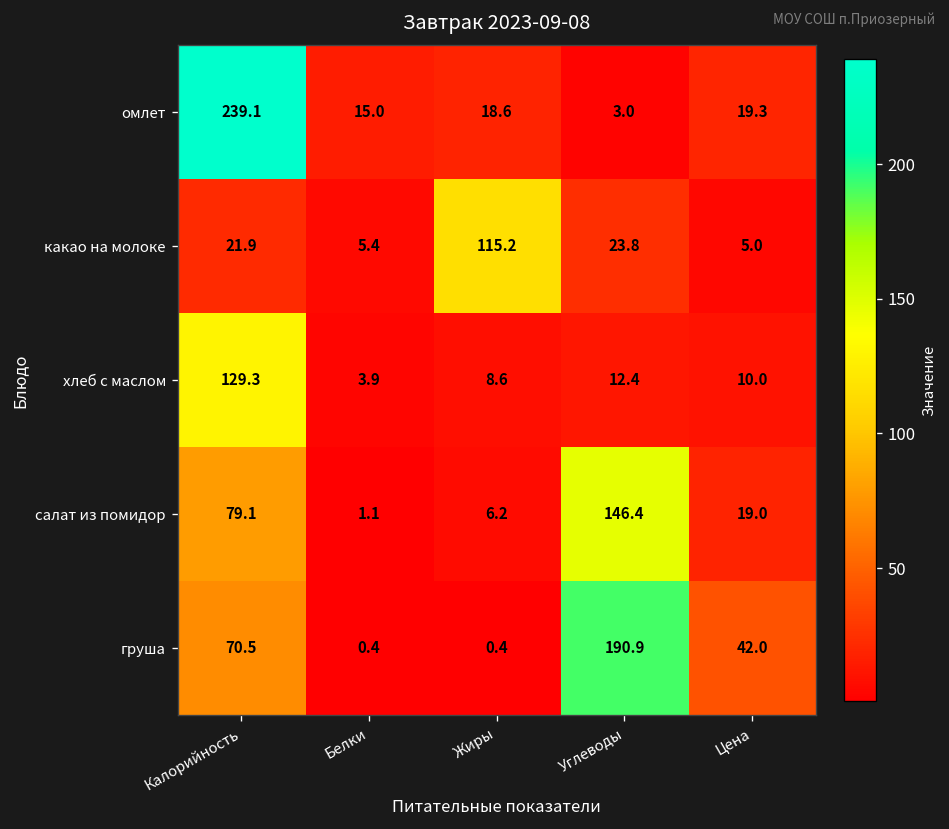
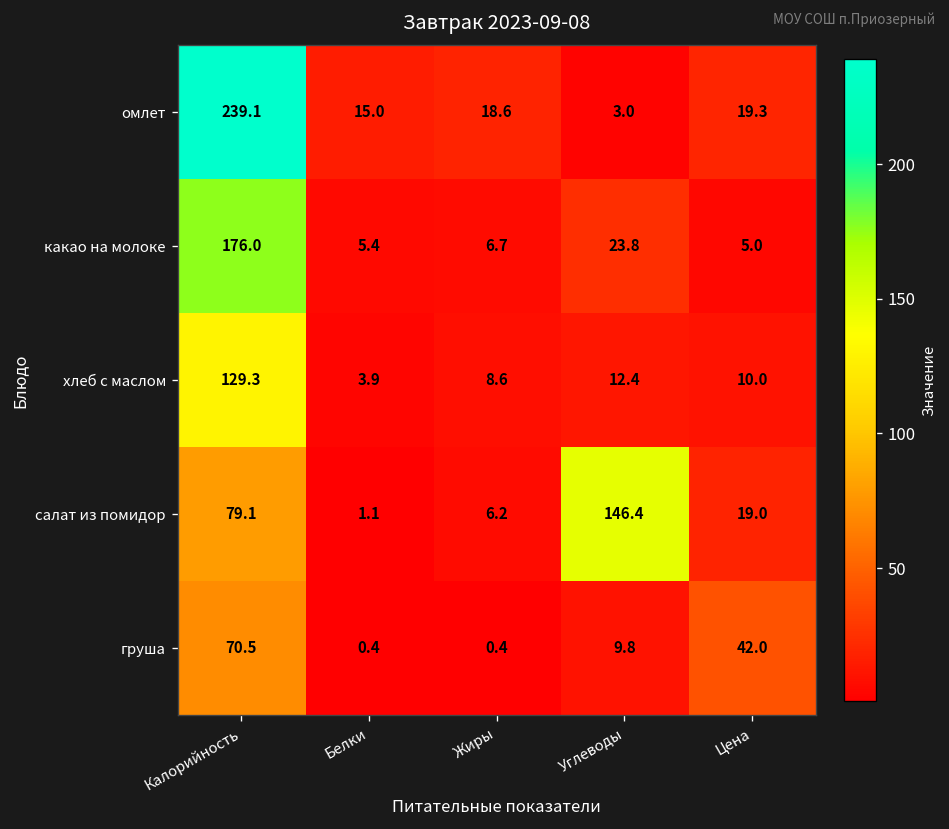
  {
    "омлет": {
      "Калорийность": 239.1,
      "Белки": 15.0,
      "Жиры": 18.6,
      "Углеводы": 3.0,
      "Цена": 19.3
    },
    "какао на молоке": {
-     "Калорийность": 21.9,
+     "Калорийность": 176.0,
      "Белки": 5.4,
-     "Жиры": 115.2,
+     "Жиры": 6.7,
      "Углеводы": 23.8,
      "Цена": 5.0
    },
    "хлеб с маслом": {
      "Калорийность": 129.3,
      "Белки": 3.9,
      "Жиры": 8.6,
      "Углеводы": 12.4,
      "Цена": 10.0
    },
    "салат из помидор": {
      "Калорийность": 79.1,
      "Белки": 1.1,
      "Жиры": 6.2,
      "Углеводы": 146.4,
      "Цена": 19.0
    },
    "груша": {
      "Калорийность": 70.5,
      "Белки": 0.4,
      "Жиры": 0.4,
-     "Углеводы": 190.9,
+     "Углеводы": 9.8,
      "Цена": 42.0
    }
  }
